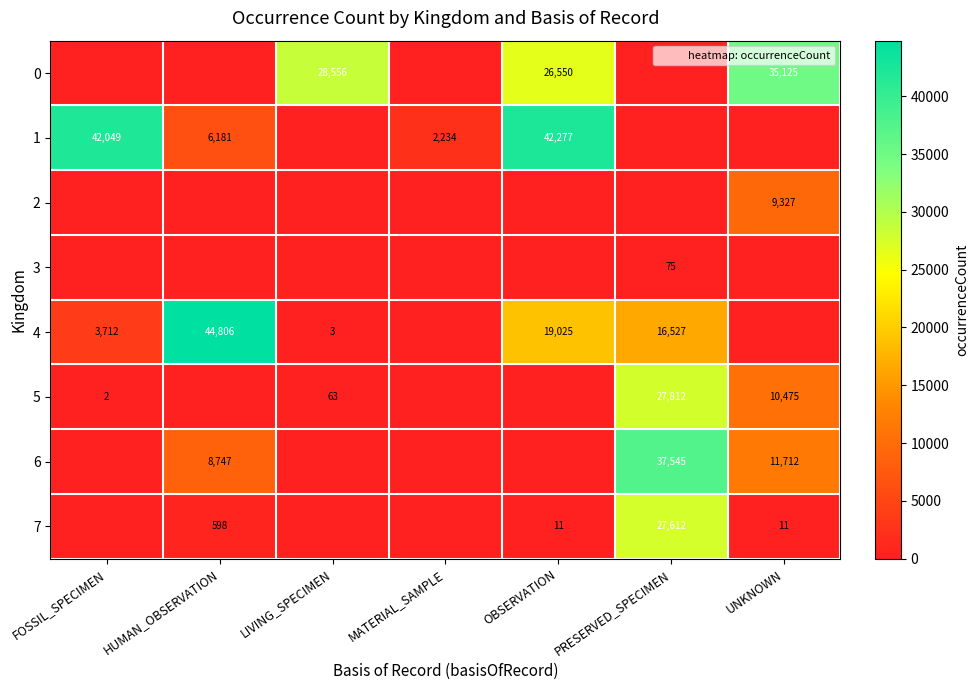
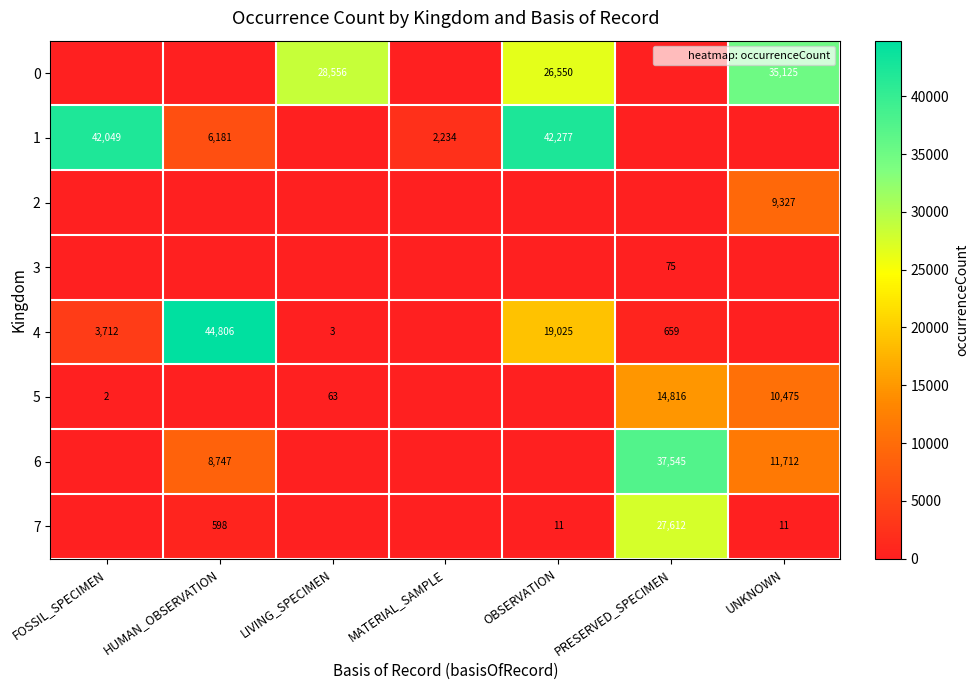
  {
    "0": {
      "LIVING_SPECIMEN": "28,556",
      "OBSERVATION": "26,550",
      "UNKNOWN": "35,125"
    },
    "1": {
      "FOSSIL_SPECIMEN": "42,049",
      "HUMAN_OBSERVATION": "6,181",
      "MATERIAL_SAMPLE": "2,234",
      "OBSERVATION": "42,277"
    },
    "2": {
      "UNKNOWN": "9,327"
    },
    "3": {
      "PRESERVED_SPECIMEN": "75"
    },
    "4": {
      "FOSSIL_SPECIMEN": "3,712",
      "HUMAN_OBSERVATION": "44,806",
      "LIVING_SPECIMEN": "3",
      "OBSERVATION": "19,025",
-     "PRESERVED_SPECIMEN": "16,527"
+     "PRESERVED_SPECIMEN": "659"
    },
    "5": {
      "FOSSIL_SPECIMEN": "2",
      "LIVING_SPECIMEN": "63",
-     "PRESERVED_SPECIMEN": "27,812",
+     "PRESERVED_SPECIMEN": "14,816",
      "UNKNOWN": "10,475"
    },
    "6": {
      "HUMAN_OBSERVATION": "8,747",
      "PRESERVED_SPECIMEN": "37,545",
      "UNKNOWN": "11,712"
    },
    "7": {
      "HUMAN_OBSERVATION": "598",
      "OBSERVATION": "11",
      "PRESERVED_SPECIMEN": "27,612",
      "UNKNOWN": "11"
    }
  }
